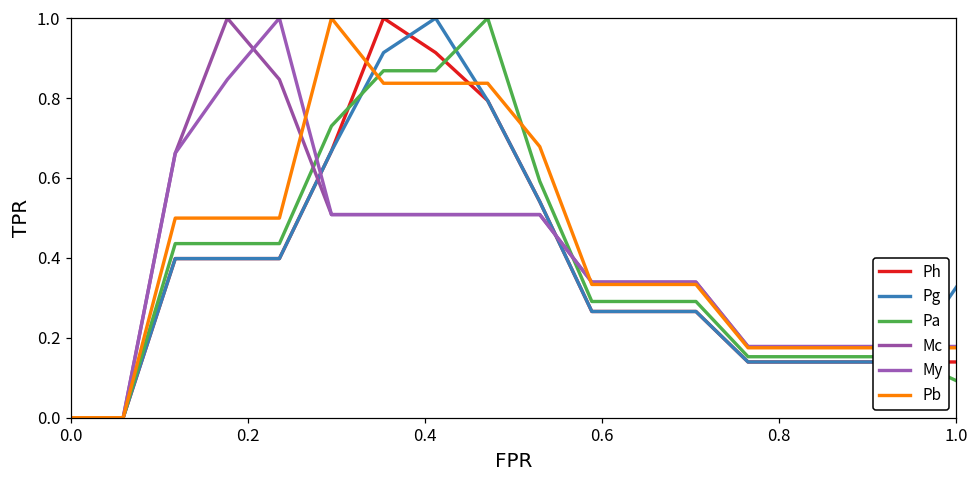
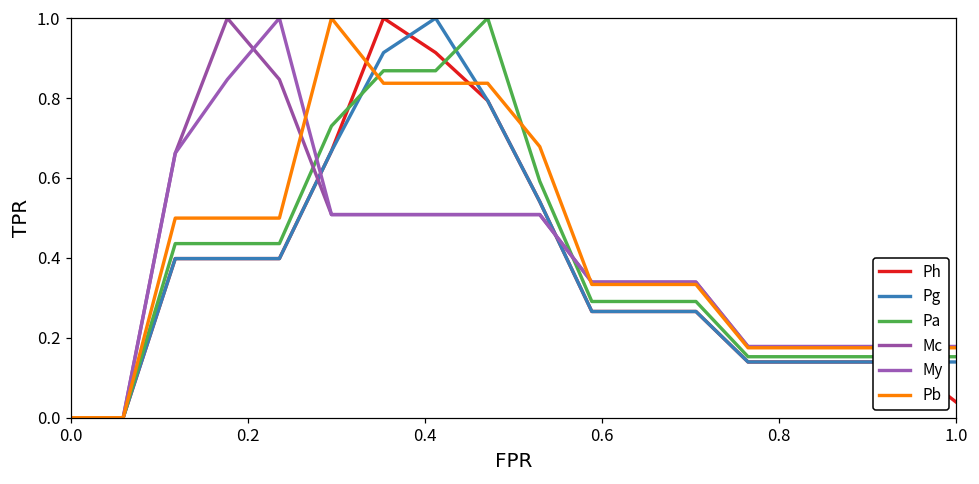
  {
    "Ph": {
-     "1.0": 0.14
+     "1.0": 0.04
    },
    "Pg": {
-     "1.0": 0.33
+     "1.0": 0.14
    },
    "Pa": {
-     "1.0": 0.09
+     "1.0": 0.15
    }
  }
